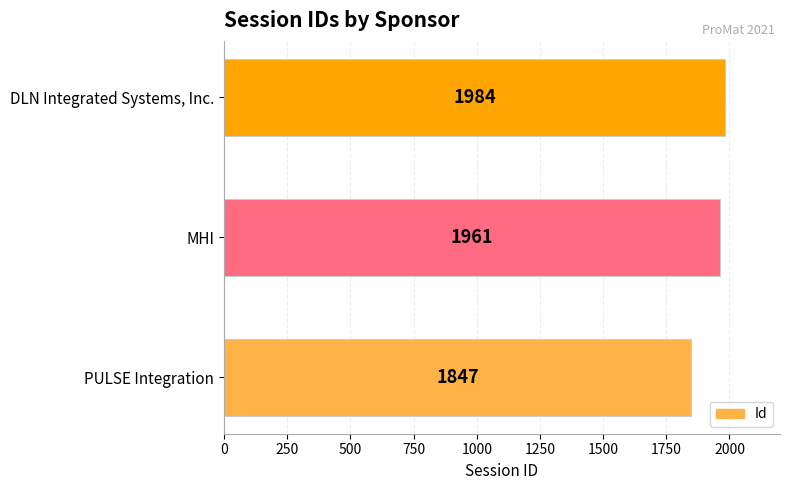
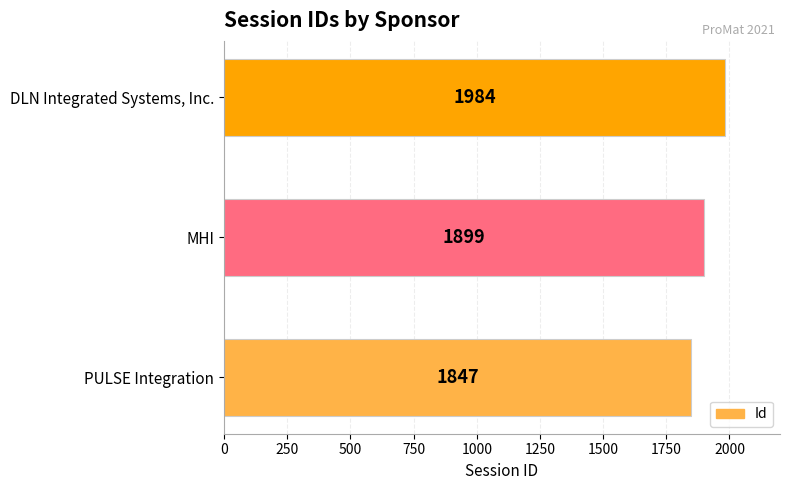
  {
    "DLN Integrated Systems, Inc.": 1984,
-   "MHI": 1961,
+   "MHI": 1899,
    "PULSE Integration": 1847
  }
